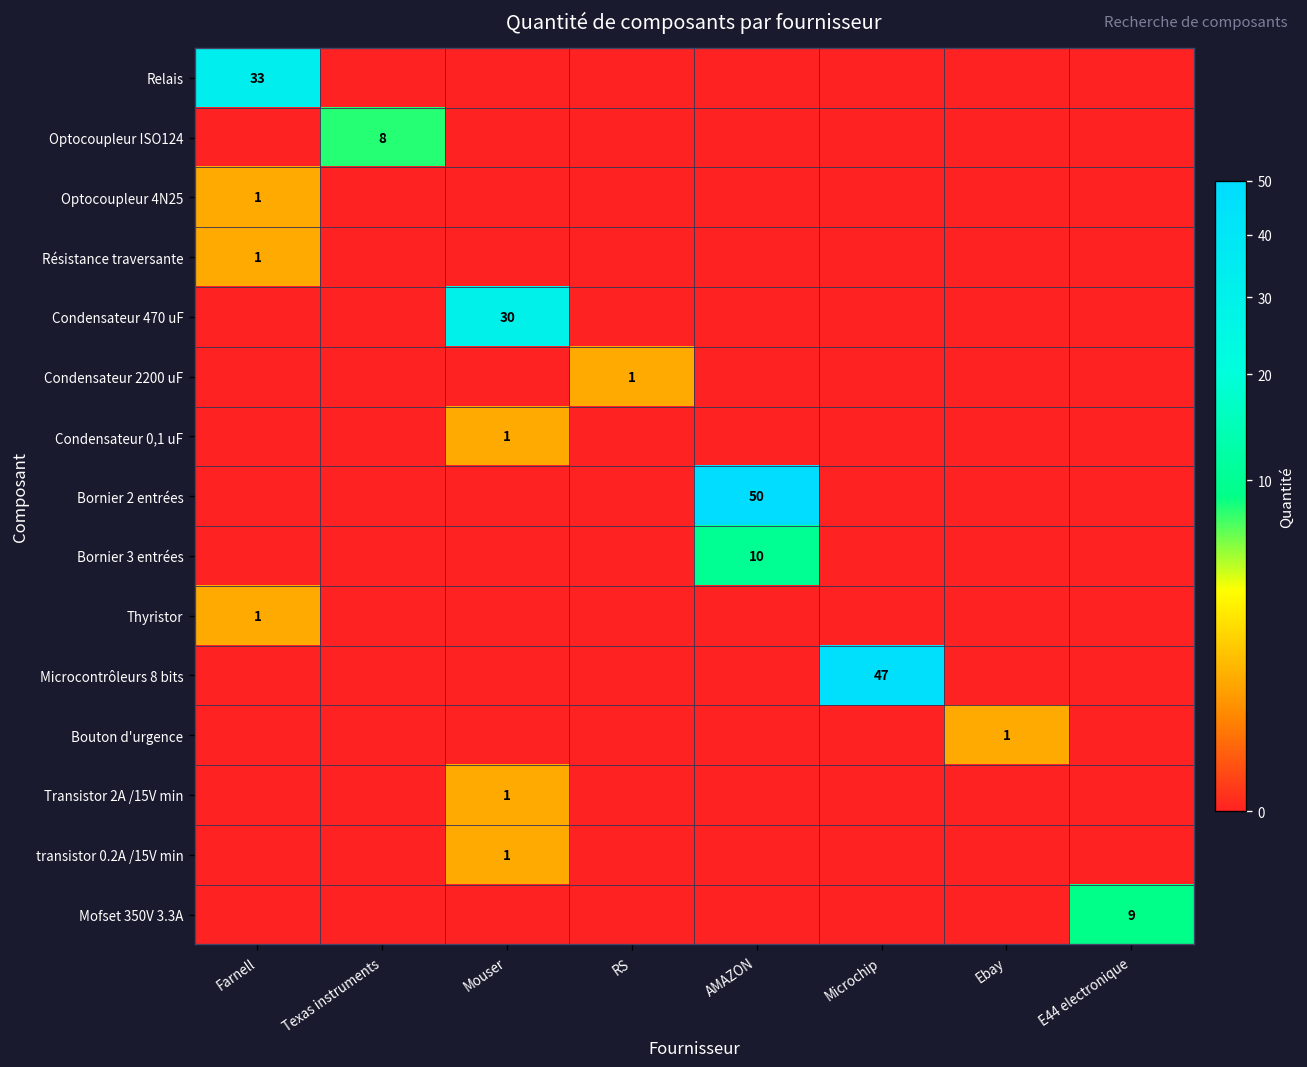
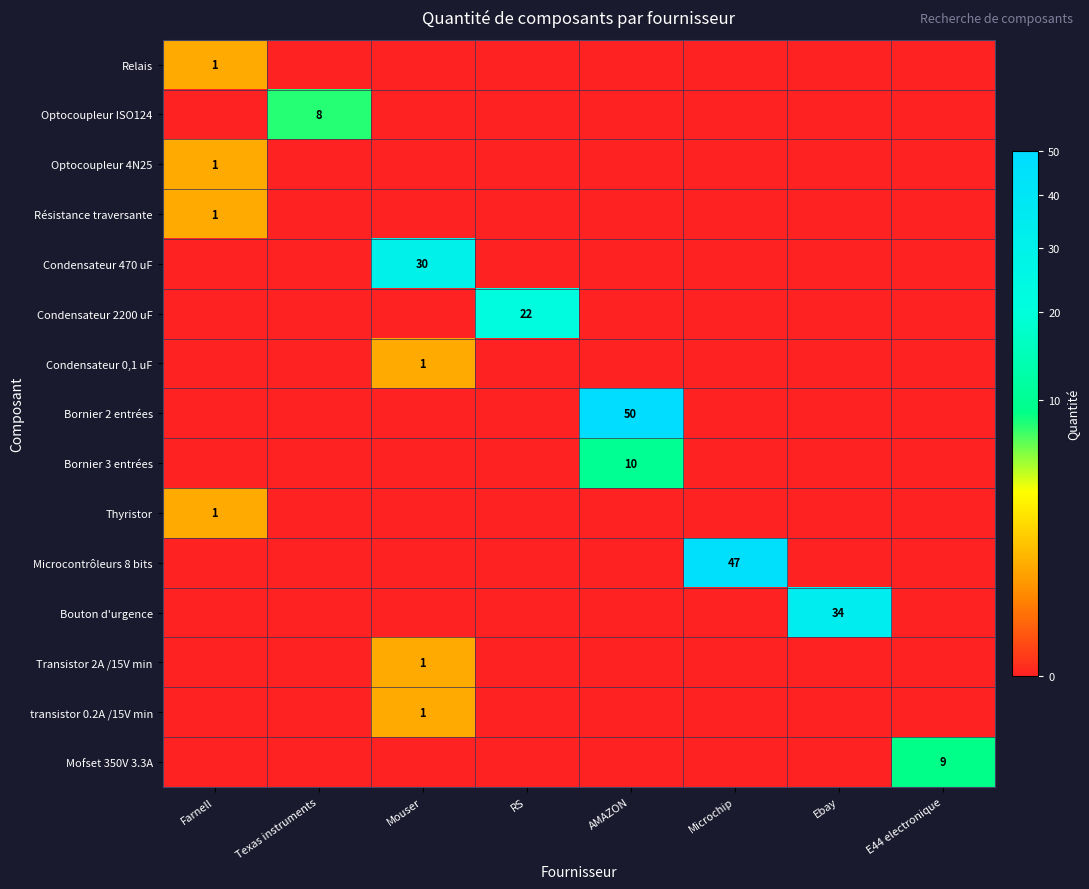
  {
    "Relais": {
-     "Farnell": 33
+     "Farnell": 1
    },
    "Optocoupleur ISO124": {
      "Texas instruments": 8
    },
    "Optocoupleur 4N25": {
      "Farnell": 1
    },
    "Résistance traversante": {
      "Farnell": 1
    },
    "Condensateur 470 uF": {
      "Mouser": 30
    },
    "Condensateur 2200 uF": {
-     "RS": 1
+     "RS": 22
    },
    "Condensateur 0,1 uF": {
      "Mouser": 1
    },
    "Bornier 2 entrées": {
      "AMAZON": 50
    },
    "Bornier 3 entrées": {
      "AMAZON": 10
    },
    "Thyristor": {
      "Farnell": 1
    },
    "Microcontrôleurs 8 bits": {
      "Microchip": 47
    },
    "Bouton d'urgence": {
-     "Ebay": 1
+     "Ebay": 34
    },
    "Transistor 2A /15V min": {
      "Mouser": 1
    },
    "transistor 0.2A /15V min": {
      "Mouser": 1
    },
    "Mofset 350V 3.3A": {
      "E44 electronique": 9
    }
  }
